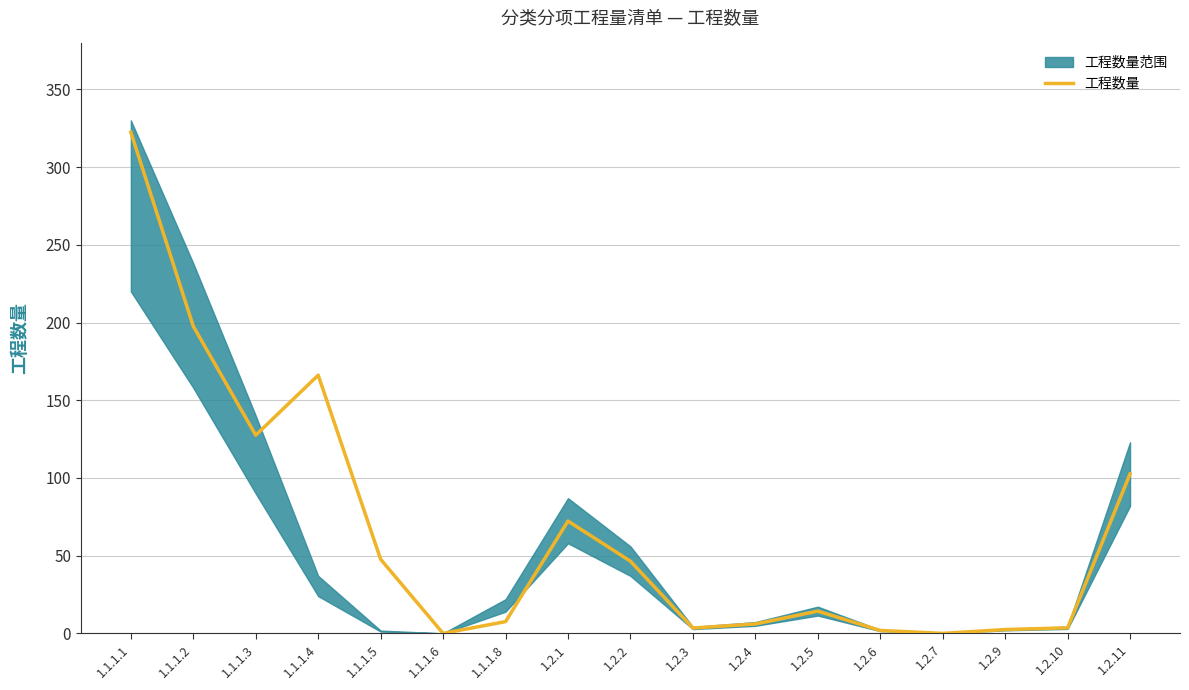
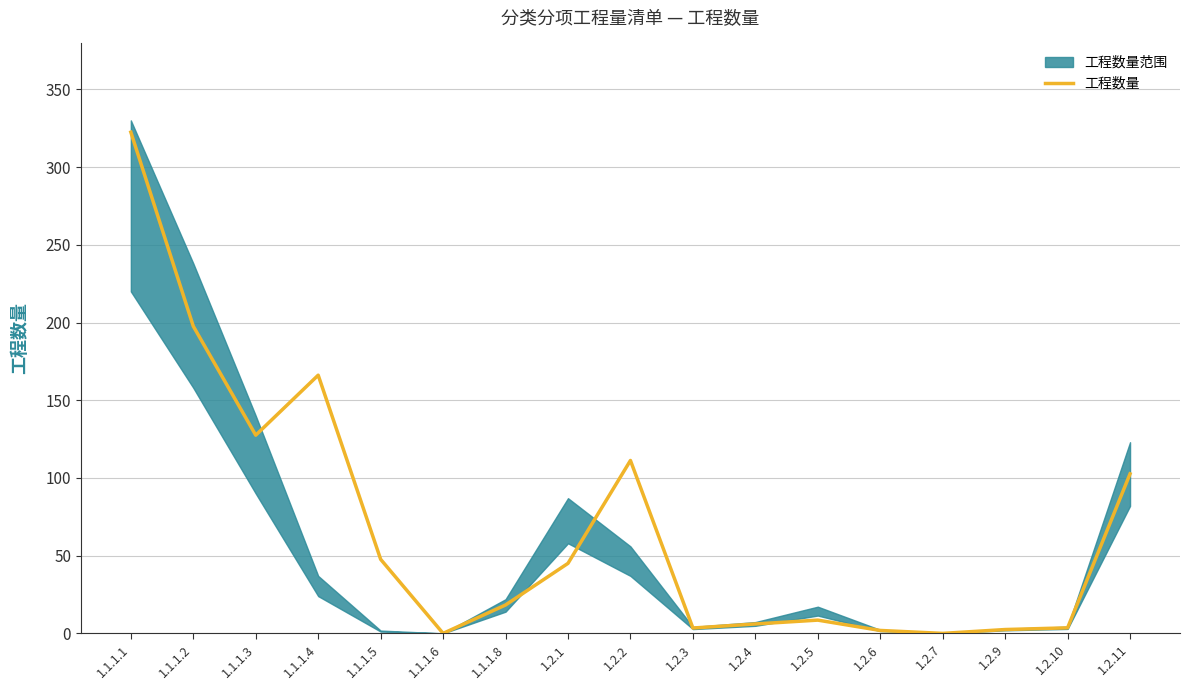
  {
    "工程数量": {
      "1.1.1.1": 322,
      "1.1.1.2": 198,
      "1.1.1.3": 128,
      "1.1.1.4": 166,
      "1.1.1.5": 48,
-     "1.1.1.8": 8,
-     "1.2.1": 72,
-     "1.2.2": 46,
-     "1.2.5": 14,
+     "1.1.1.8": 18,
+     "1.2.1": 45,
+     "1.2.2": 111,
+     "1.2.5": 9,
      "1.2.11": 103
    }
  }
